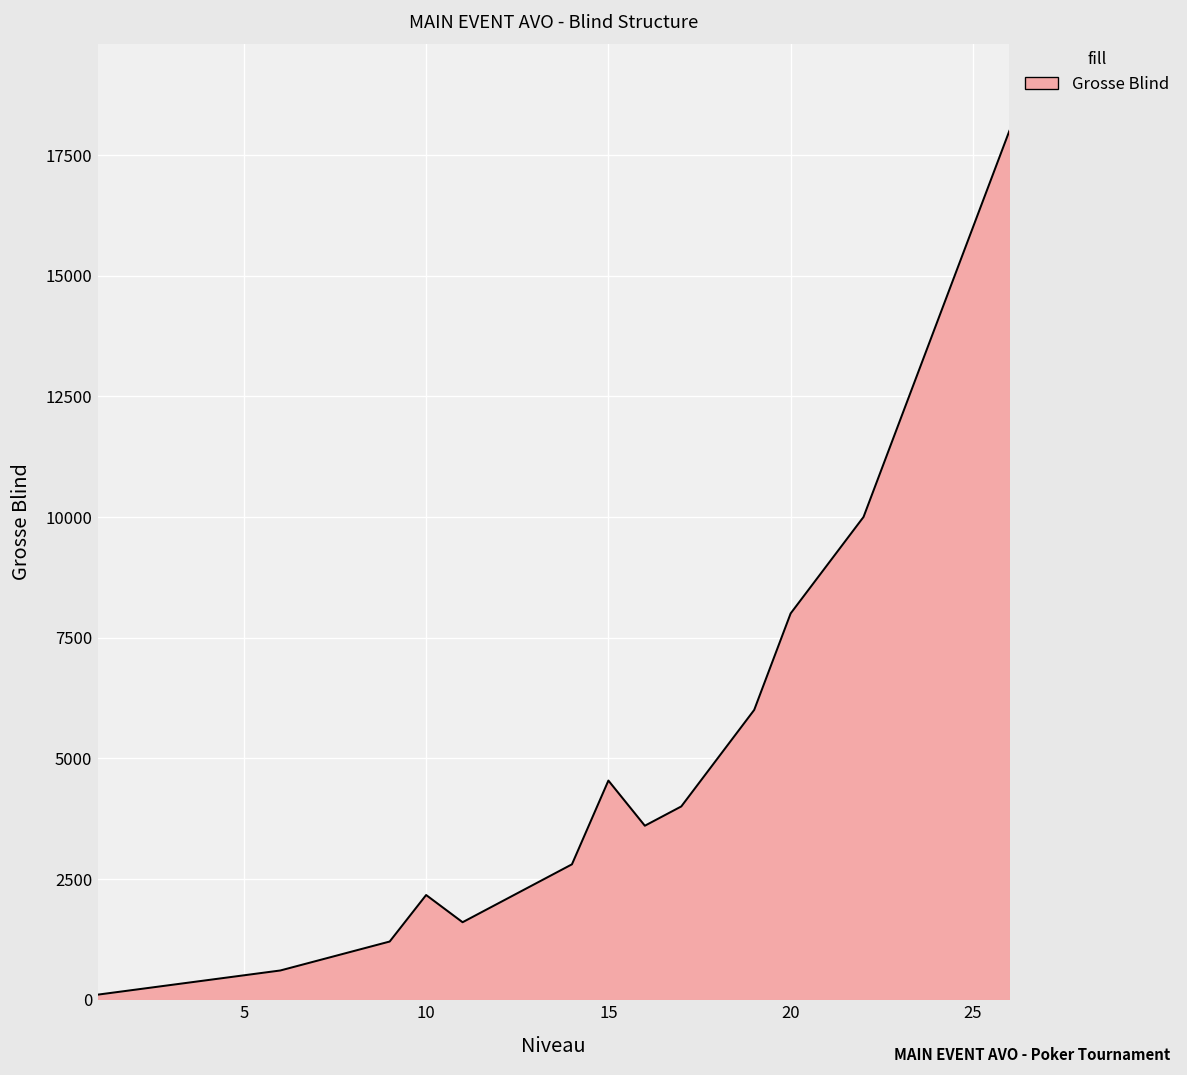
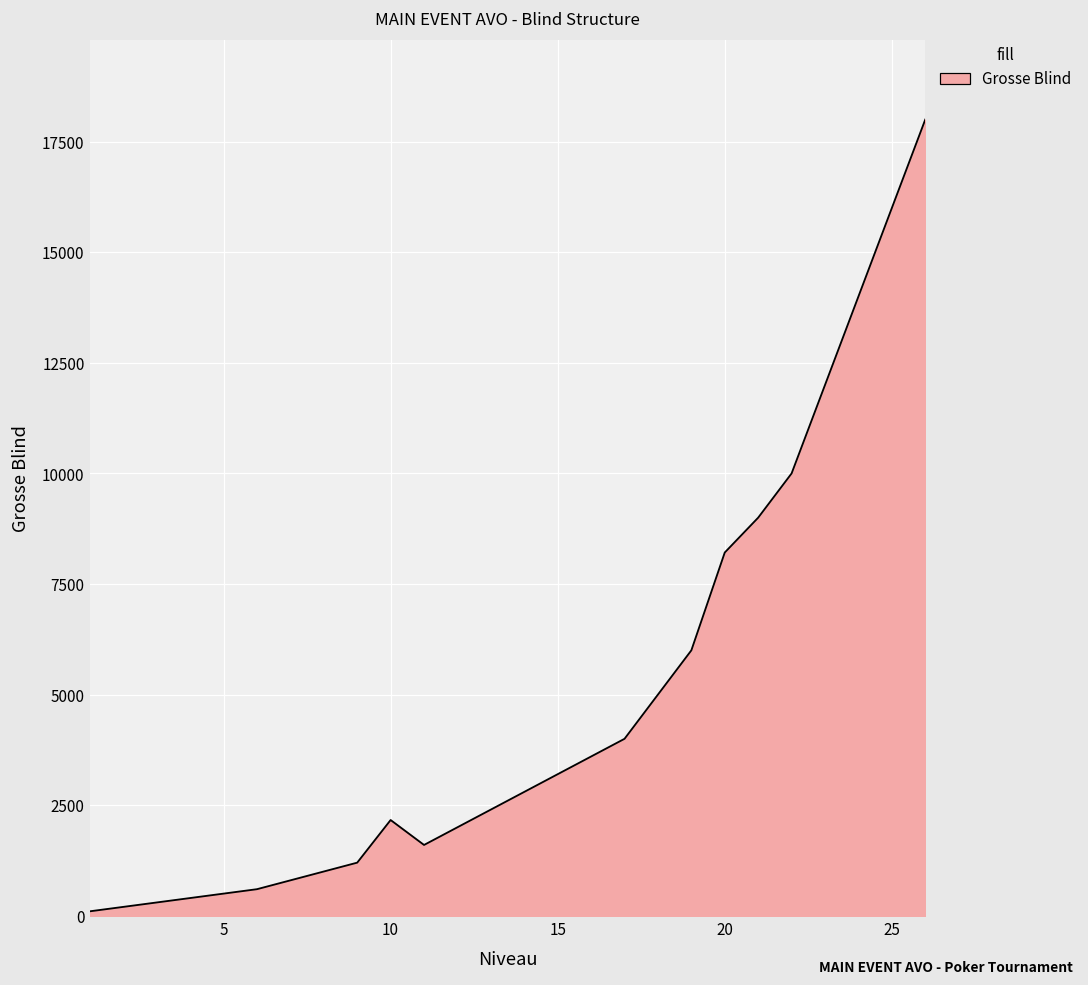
  {
    "5": 500,
    "10": 2200,
-   "15": 4500,
-   "20": 8000,
+   "15": 3200,
+   "20": 8200,
    "25": 16000
  }
